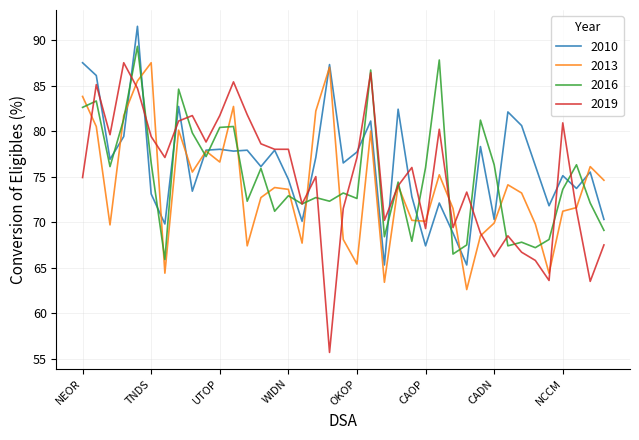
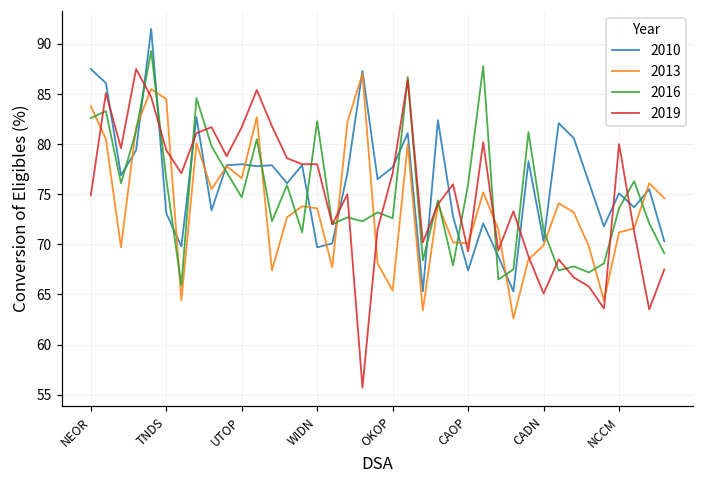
  {
    "2010": {
      "NEOR": 88,
      "TNDS": 73,
      "UTOP": 78,
-     "WIDN": 75,
+     "WIDN": 70,
      "OKOP": 78,
      "CAOP": 67,
      "CADN": 70,
      "NCCM": 75
    },
    "2013": {
      "NEOR": 84,
-     "TNDS": 88,
+     "TNDS": 85,
      "UTOP": 77,
      "WIDN": 74,
      "OKOP": 65,
      "CAOP": 70,
      "CADN": 70,
      "NCCM": 71
    },
    "2016": {
      "NEOR": 83,
      "TNDS": 77,
-     "UTOP": 80,
-     "WIDN": 73,
+     "UTOP": 75,
+     "WIDN": 82,
      "OKOP": 73,
      "CAOP": 76,
-     "CADN": 76,
+     "CADN": 71,
      "NCCM": 74
    },
    "2019": {
      "NEOR": 75,
      "TNDS": 79,
      "UTOP": 82,
      "WIDN": 78,
      "OKOP": 77,
      "CAOP": 69,
-     "CADN": 66,
-     "NCCM": 81
+     "CADN": 65,
+     "NCCM": 80
    }
  }
